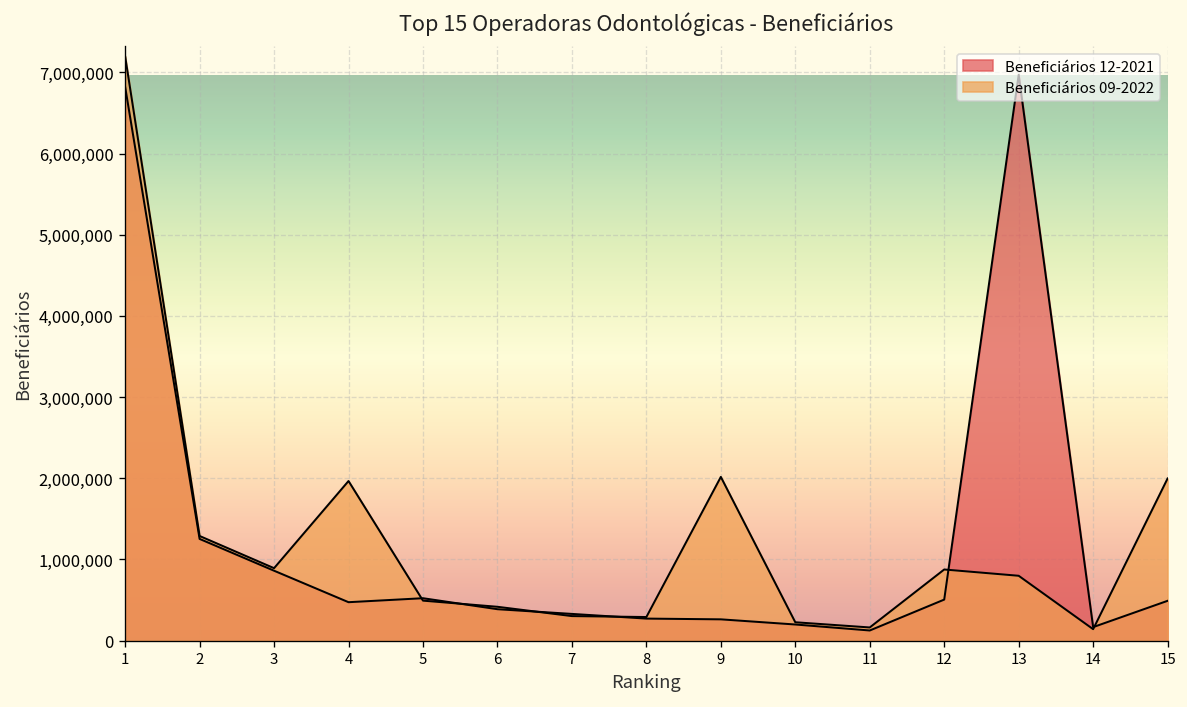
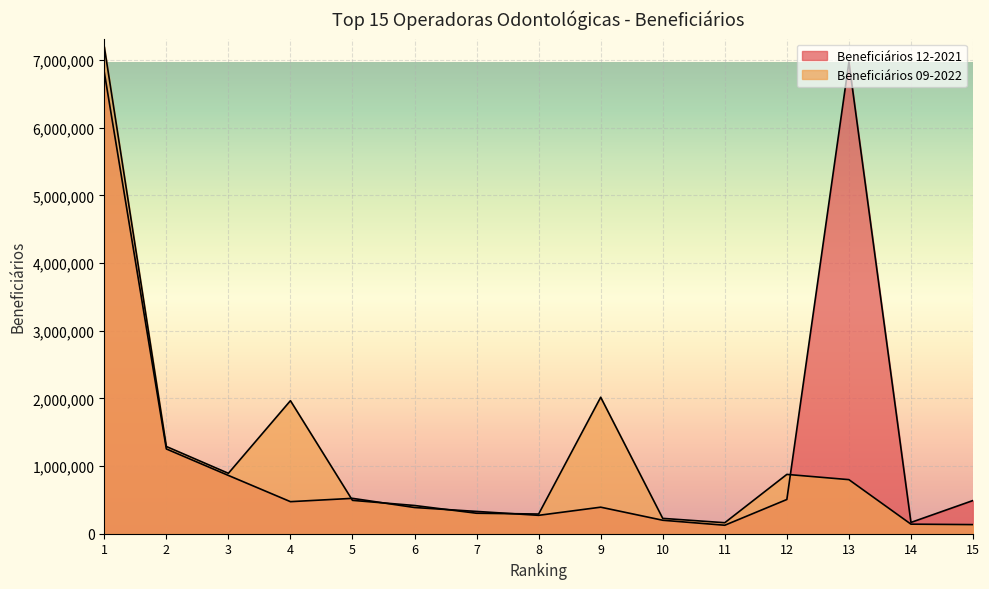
  {
    "Beneficiários 12-2021": {
      "1": "6,800,000",
      "4": "500,000",
-     "9": "300,000",
+     "9": "400,000",
      "12": "500,000",
      "15": "500,000"
    },
    "Beneficiários 09-2022": {
      "1": "7,200,000",
      "4": "2,000,000",
      "9": "2,000,000",
      "12": "900,000",
      "13": "800,000",
-     "15": "2,000,000"
+     "15": "100,000"
    }
  }
